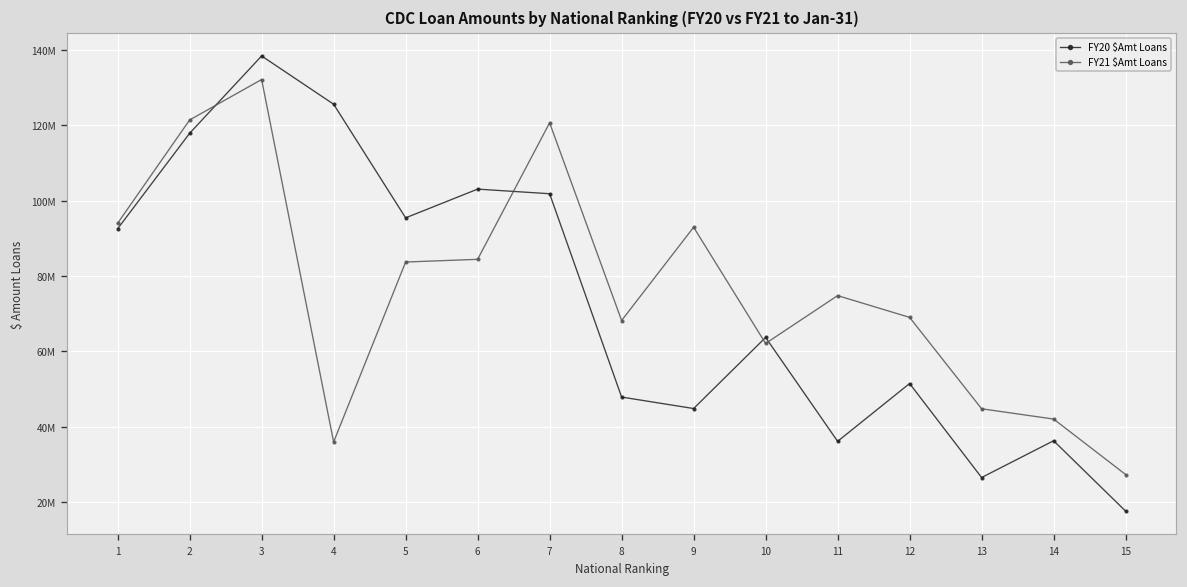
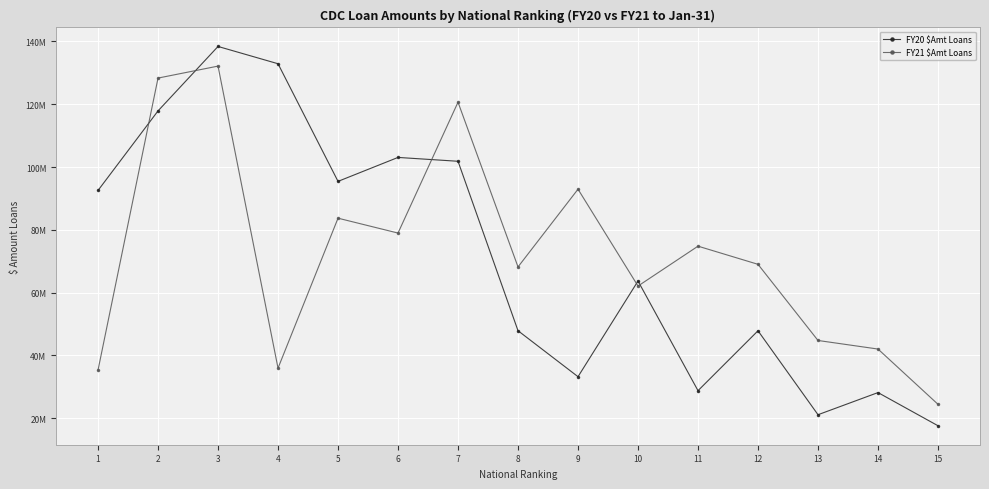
  {
    "FY20 $Amt Loans": {
      "1": 93000000,
      "2": 118000000,
      "3": 138000000,
-     "4": 126000000,
+     "4": 133000000,
      "5": 95000000,
      "6": 103000000,
      "7": 102000000,
      "8": 48000000,
-     "9": 45000000,
+     "9": 33000000,
      "10": 64000000,
-     "11": 36000000,
-     "12": 51000000,
-     "13": 27000000,
-     "14": 36000000,
+     "11": 29000000,
+     "12": 48000000,
+     "13": 21000000,
+     "14": 28000000,
      "15": 18000000
    },
    "FY21 $Amt Loans": {
-     "1": 94000000,
-     "2": 121000000,
+     "1": 35000000,
+     "2": 128000000,
      "3": 132000000,
      "4": 36000000,
      "5": 84000000,
-     "6": 84000000,
+     "6": 79000000,
      "7": 121000000,
      "8": 68000000,
      "9": 93000000,
      "10": 62000000,
      "11": 75000000,
      "12": 69000000,
      "13": 45000000,
      "14": 42000000,
-     "15": 27000000
+     "15": 24000000
    }
  }
